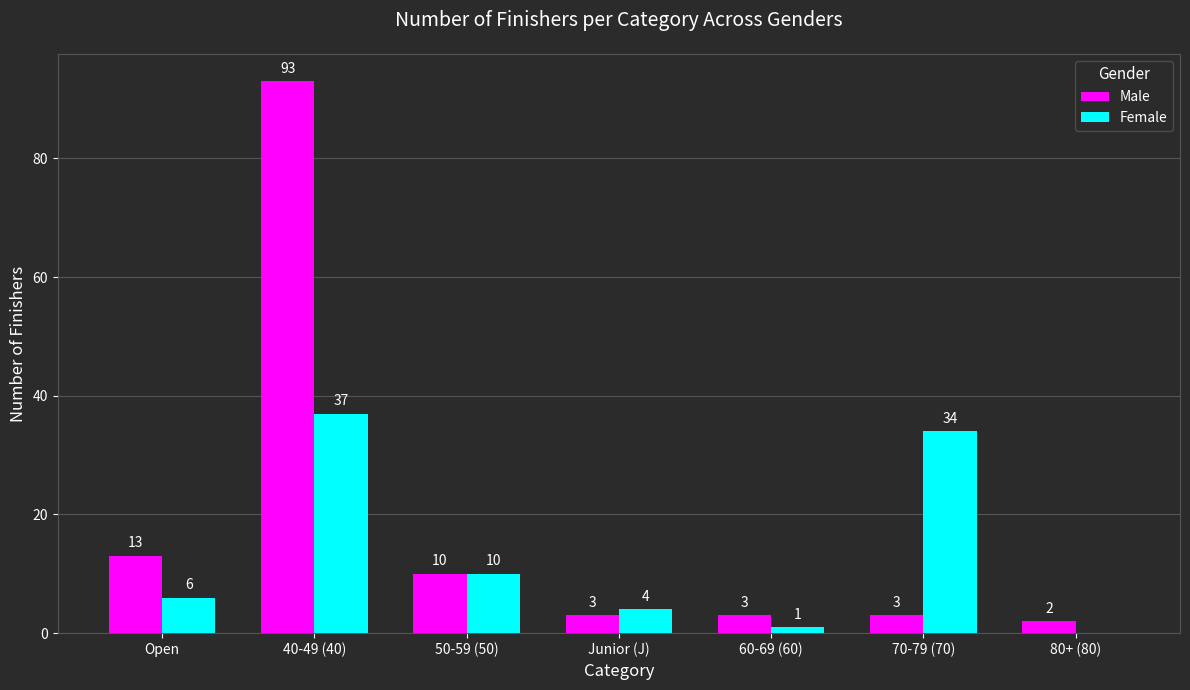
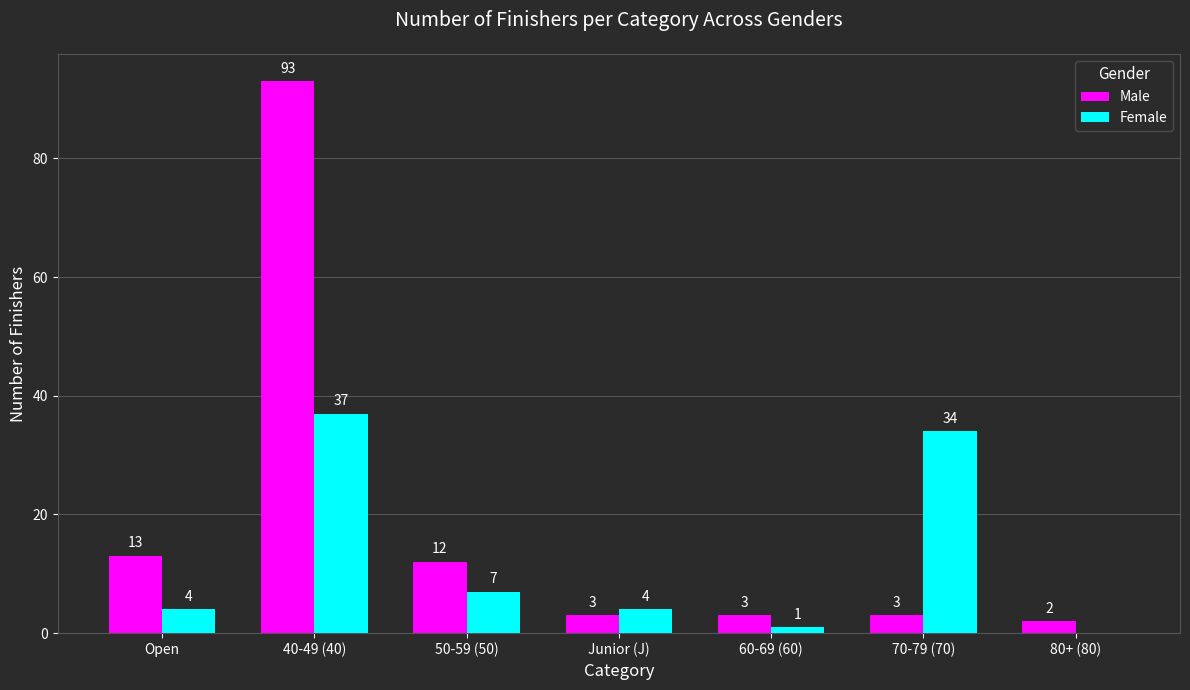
  {
    "Male": {
      "Open": 13,
      "40-49 (40)": 93,
-     "50-59 (50)": 10,
+     "50-59 (50)": 12,
      "Junior (J)": 3,
      "60-69 (60)": 3,
      "70-79 (70)": 3,
      "80+ (80)": 2
    },
    "Female": {
-     "Open": 6,
+     "Open": 4,
      "40-49 (40)": 37,
-     "50-59 (50)": 10,
+     "50-59 (50)": 7,
      "Junior (J)": 4,
      "60-69 (60)": 1,
      "70-79 (70)": 34
    }
  }
